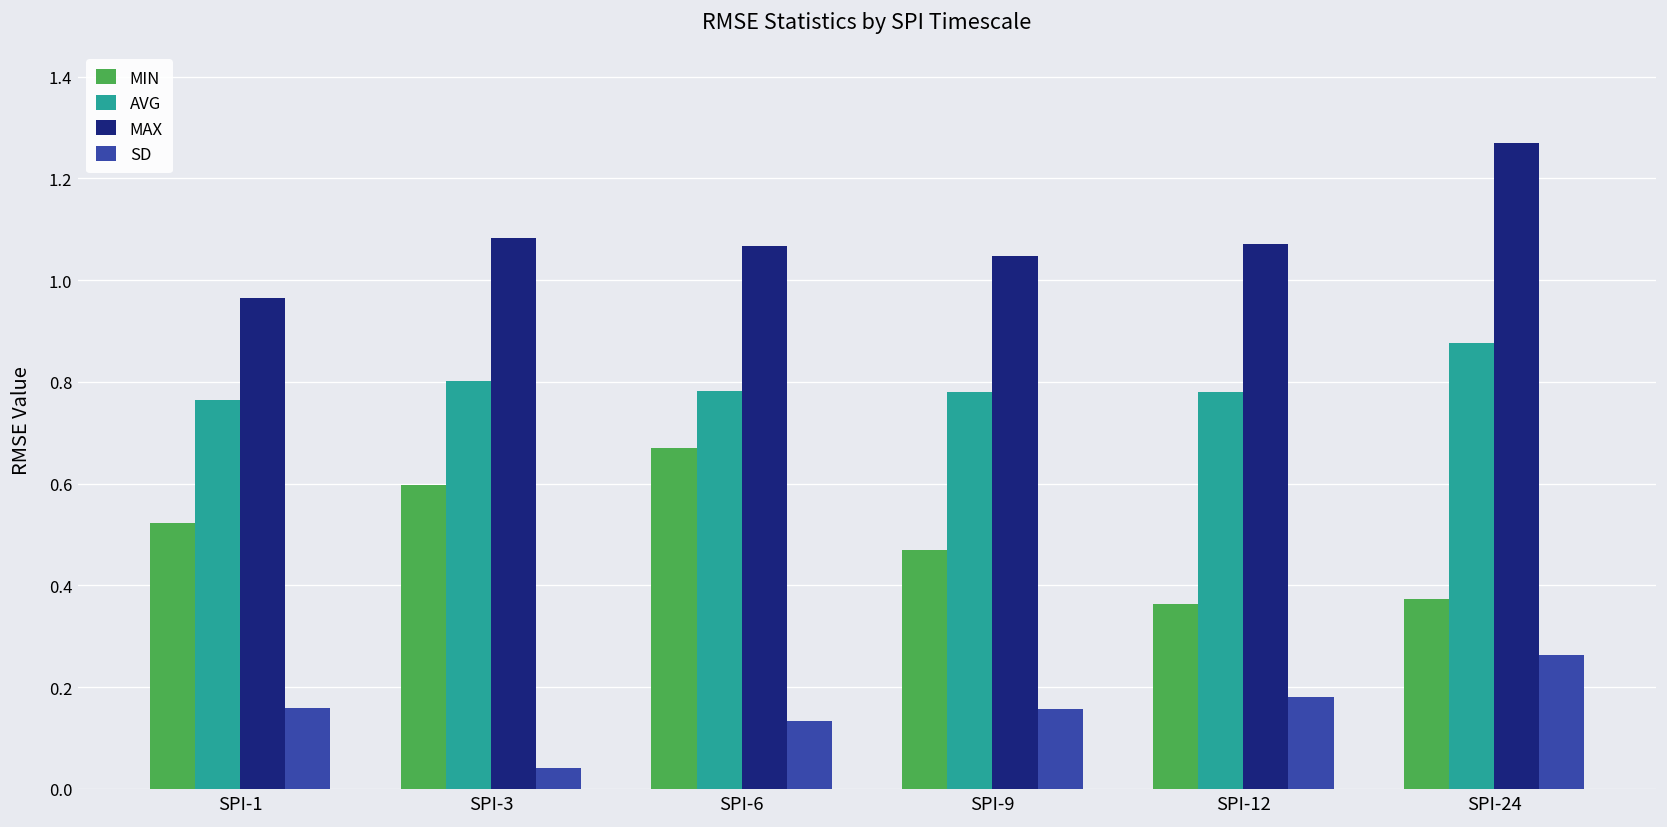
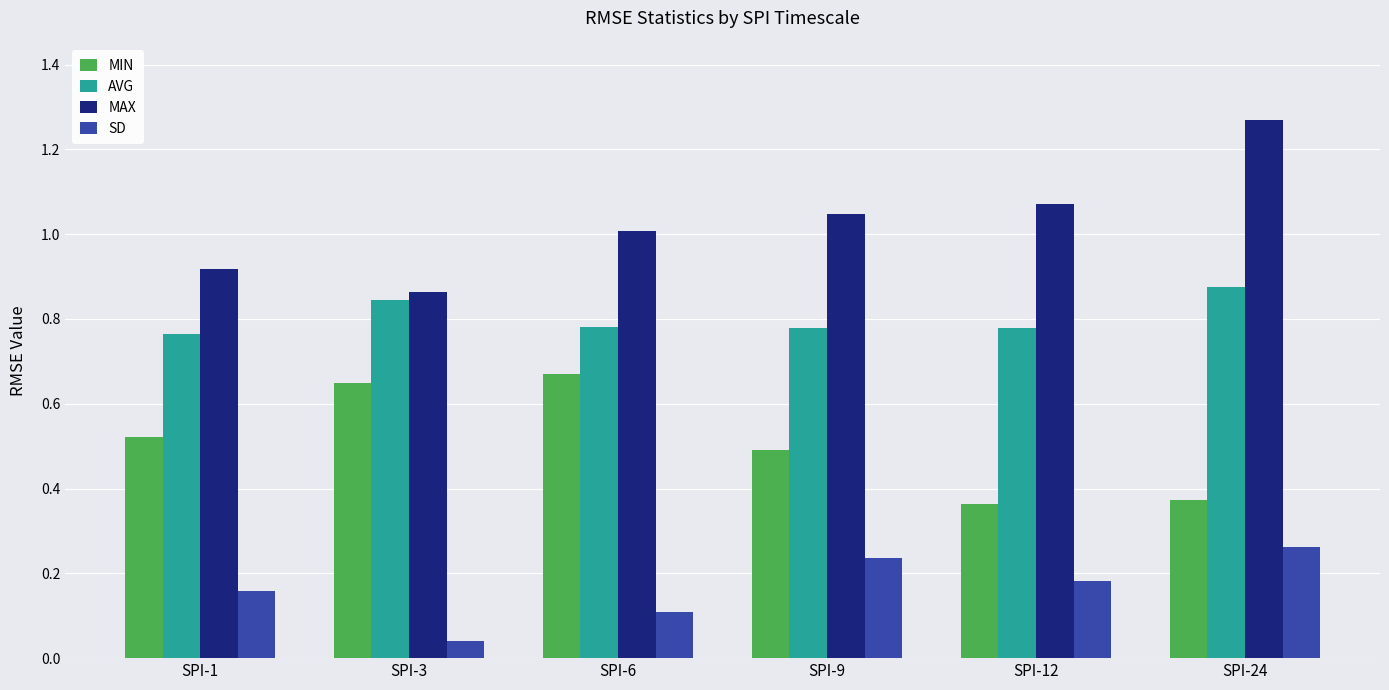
  {
    "MIN": {
      "SPI-1": 0.52,
-     "SPI-3": 0.60,
+     "SPI-3": 0.65,
      "SPI-6": 0.67,
-     "SPI-9": 0.47,
+     "SPI-9": 0.49,
      "SPI-12": 0.36,
      "SPI-24": 0.37
    },
    "AVG": {
      "SPI-1": 0.77,
-     "SPI-3": 0.80,
+     "SPI-3": 0.84,
      "SPI-6": 0.78,
      "SPI-9": 0.78,
      "SPI-12": 0.78,
      "SPI-24": 0.88
    },
    "MAX": {
-     "SPI-1": 0.97,
-     "SPI-3": 1.08,
-     "SPI-6": 1.07,
+     "SPI-1": 0.92,
+     "SPI-3": 0.86,
+     "SPI-6": 1.01,
      "SPI-9": 1.05,
      "SPI-12": 1.07,
      "SPI-24": 1.27
    },
    "SD": {
      "SPI-1": 0.16,
      "SPI-3": 0.04,
-     "SPI-6": 0.13,
-     "SPI-9": 0.16,
+     "SPI-6": 0.11,
+     "SPI-9": 0.24,
      "SPI-12": 0.18,
      "SPI-24": 0.26
    }
  }
